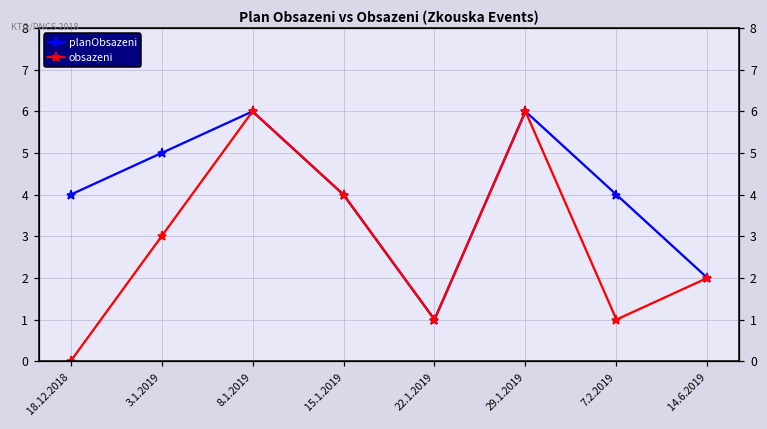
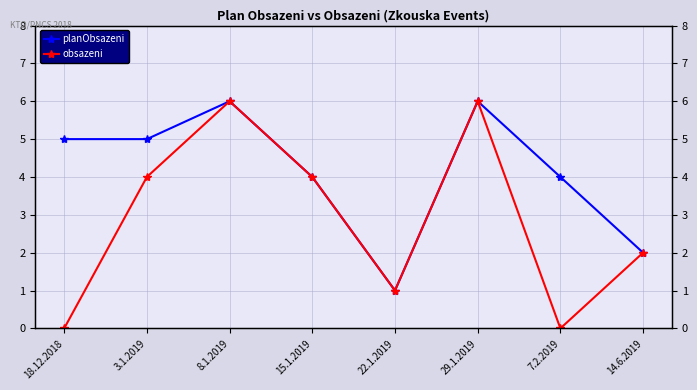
  {
    "planObsazeni": {
-     "18.12.2018": 4,
+     "18.12.2018": 5,
      "3.1.2019": 5,
      "7.2.2019": 4
    },
    "obsazeni": {
      "18.12.2018": 0,
-     "3.1.2019": 3,
-     "7.2.2019": 1
+     "3.1.2019": 4,
+     "7.2.2019": 0
    }
  }
